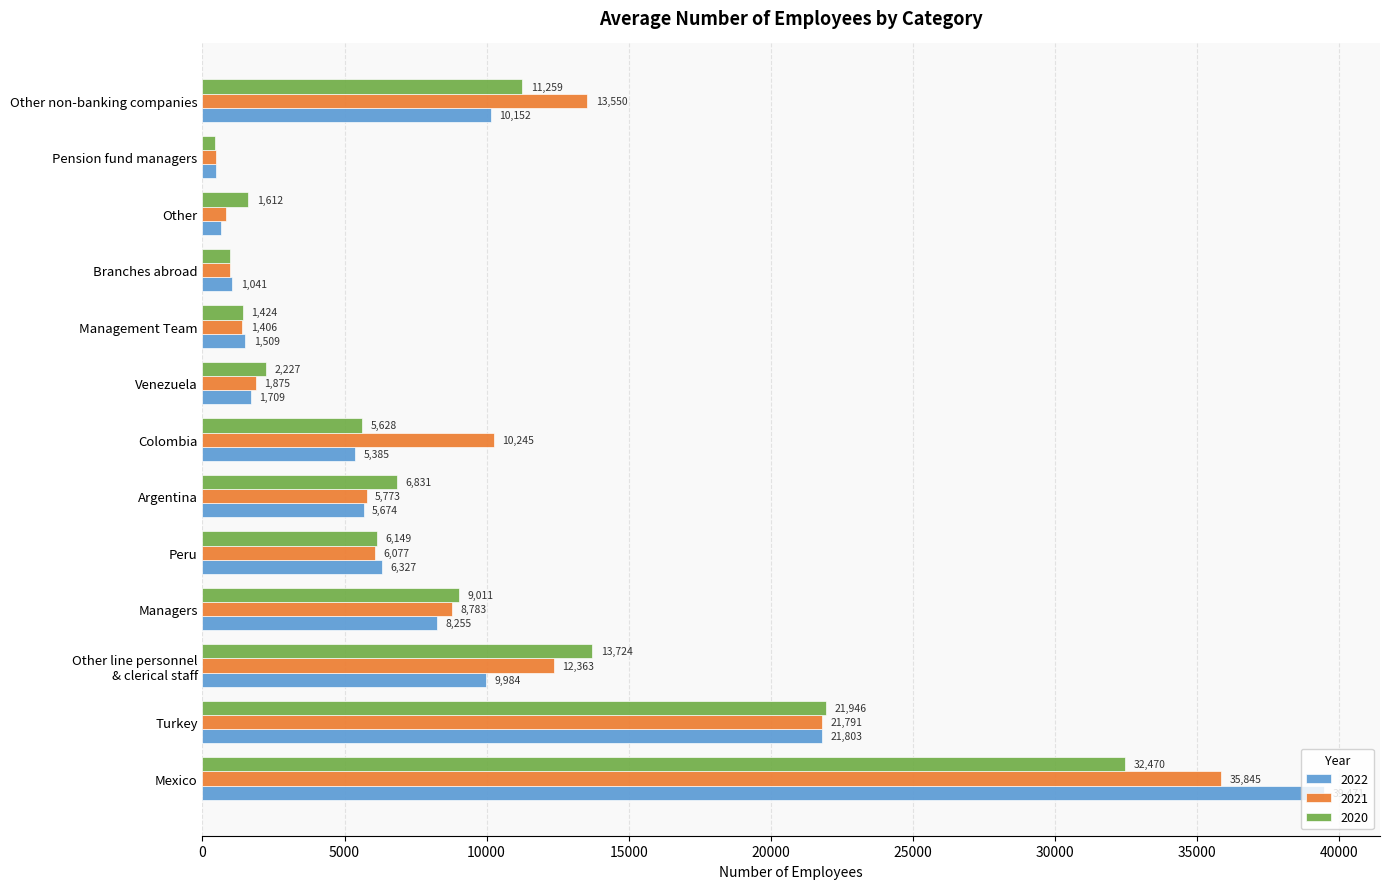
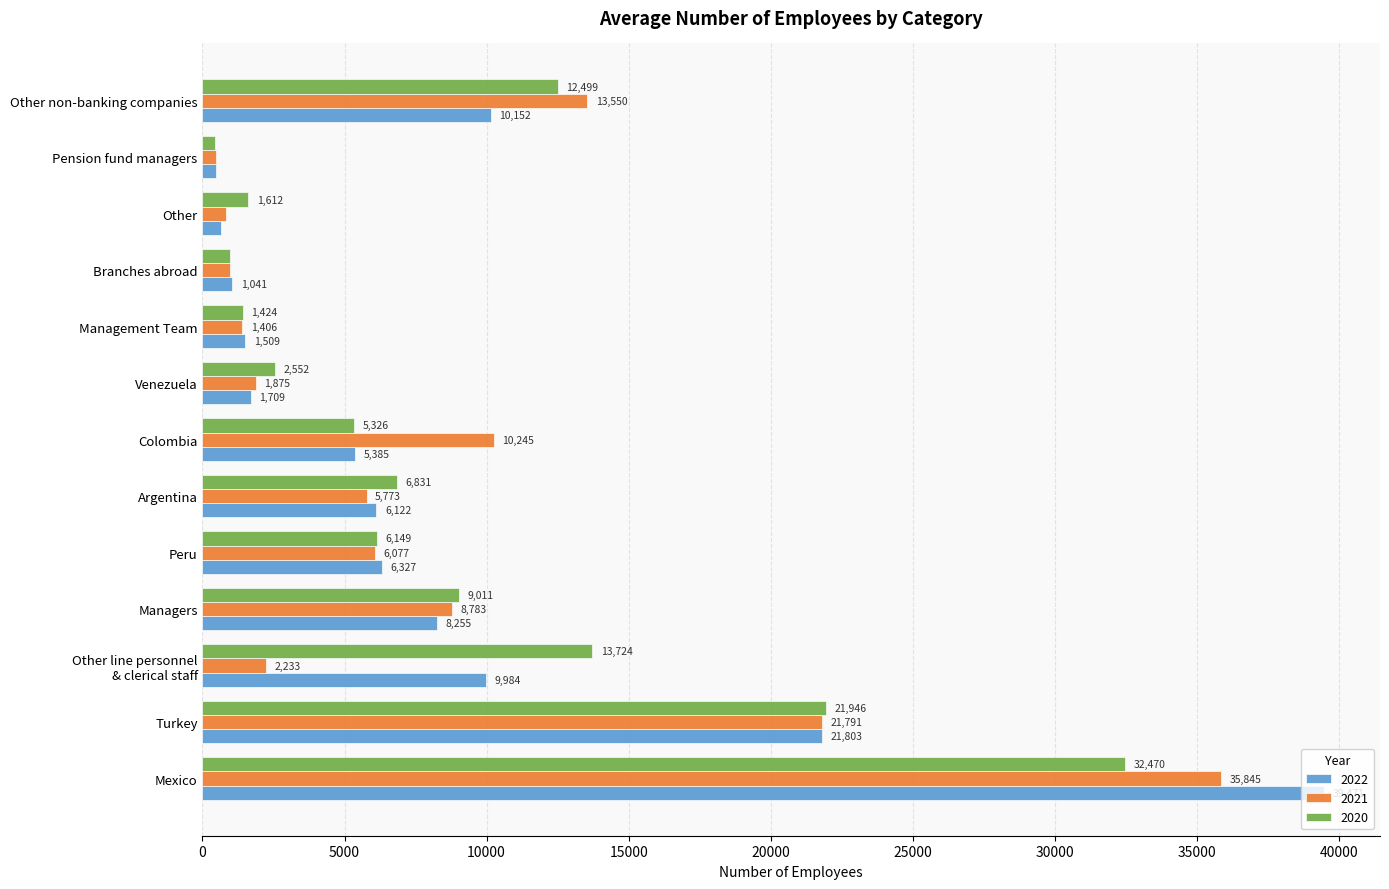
  {
    "2022": {
      "Other non-banking companies": "10,152",
      "Branches abroad": "1,041",
      "Management Team": "1,509",
      "Venezuela": "1,709",
      "Colombia": "5,385",
-     "Argentina": "5,674",
+     "Argentina": "6,122",
      "Peru": "6,327",
      "Managers": "8,255",
      "Other line personnel & clerical staff": "9,984",
      "Turkey": "21,803"
    },
    "2021": {
      "Other non-banking companies": "13,550",
      "Management Team": "1,406",
      "Venezuela": "1,875",
      "Colombia": "10,245",
      "Argentina": "5,773",
      "Peru": "6,077",
      "Managers": "8,783",
-     "Other line personnel & clerical staff": "12,363",
+     "Other line personnel & clerical staff": "2,233",
      "Turkey": "21,791",
      "Mexico": "35,845"
    },
    "2020": {
-     "Other non-banking companies": "11,259",
+     "Other non-banking companies": "12,499",
      "Other": "1,612",
      "Management Team": "1,424",
-     "Venezuela": "2,227",
-     "Colombia": "5,628",
+     "Venezuela": "2,552",
+     "Colombia": "5,326",
      "Argentina": "6,831",
      "Peru": "6,149",
      "Managers": "9,011",
      "Other line personnel & clerical staff": "13,724",
      "Turkey": "21,946",
      "Mexico": "32,470"
    }
  }
